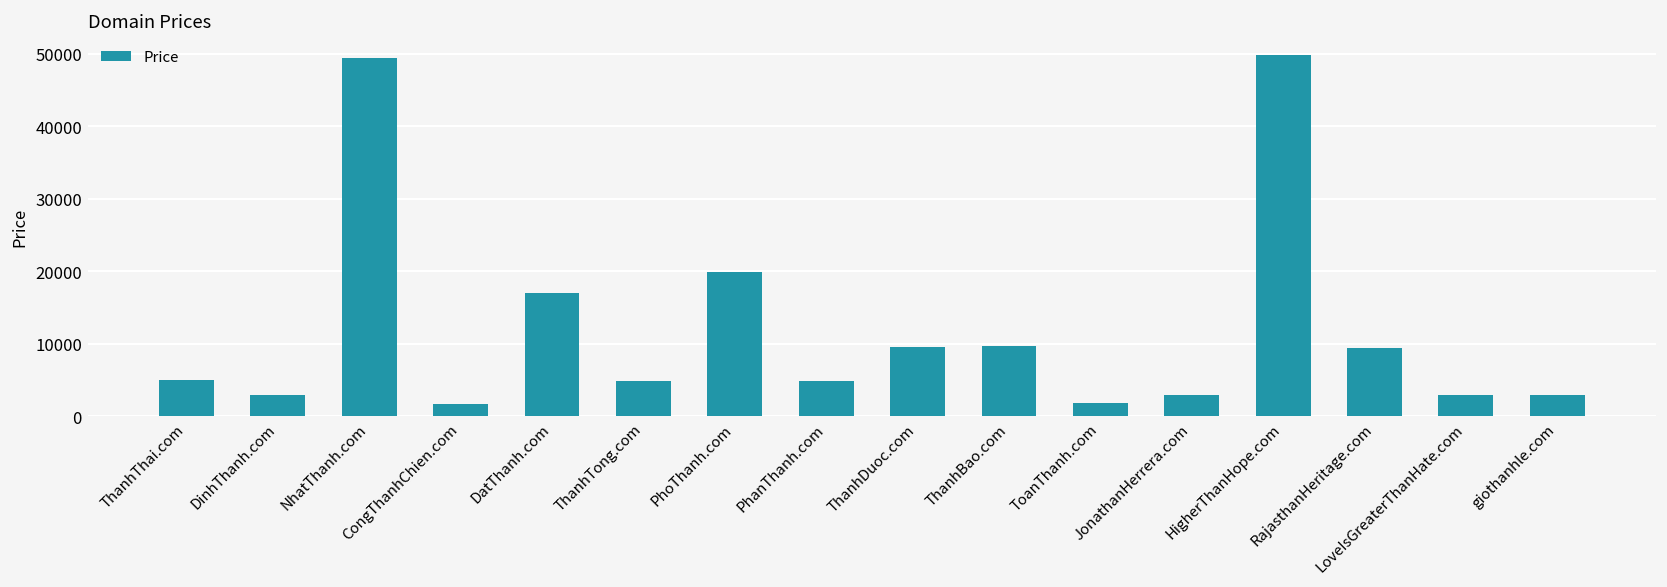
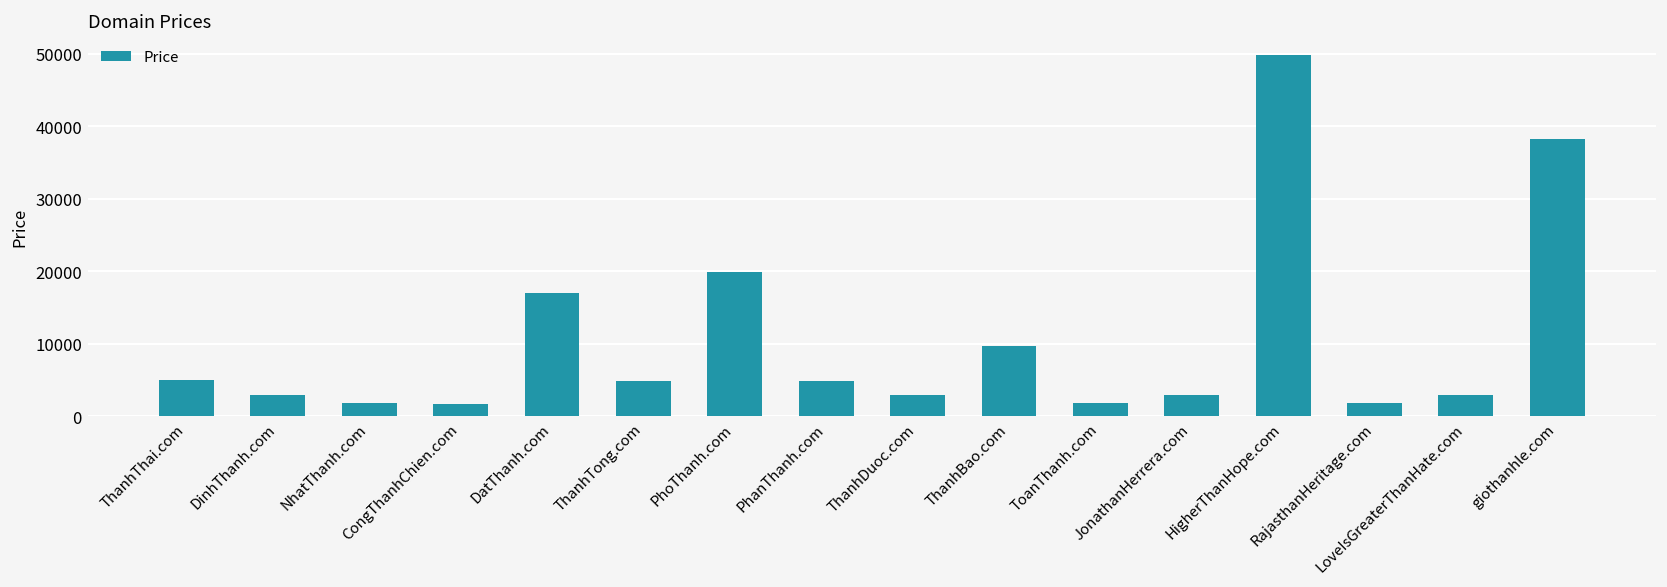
  {
    "ThanhThai.com": 5000,
    "DinhThanh.com": 3000,
-   "NhatThanh.com": 49000,
+   "NhatThanh.com": 2000,
    "CongThanhChien.com": 2000,
    "DatThanh.com": 17000,
    "ThanhTong.com": 5000,
    "PhoThanh.com": 20000,
    "PhanThanh.com": 5000,
-   "ThanhDuoc.com": 10000,
+   "ThanhDuoc.com": 3000,
    "ThanhBao.com": 10000,
    "ToanThanh.com": 2000,
    "JonathanHerrera.com": 3000,
    "HigherThanHope.com": 50000,
-   "RajasthanHeritage.com": 9000,
+   "RajasthanHeritage.com": 2000,
    "LoveIsGreaterThanHate.com": 3000,
-   "giothanhle.com": 3000
+   "giothanhle.com": 38000
  }
